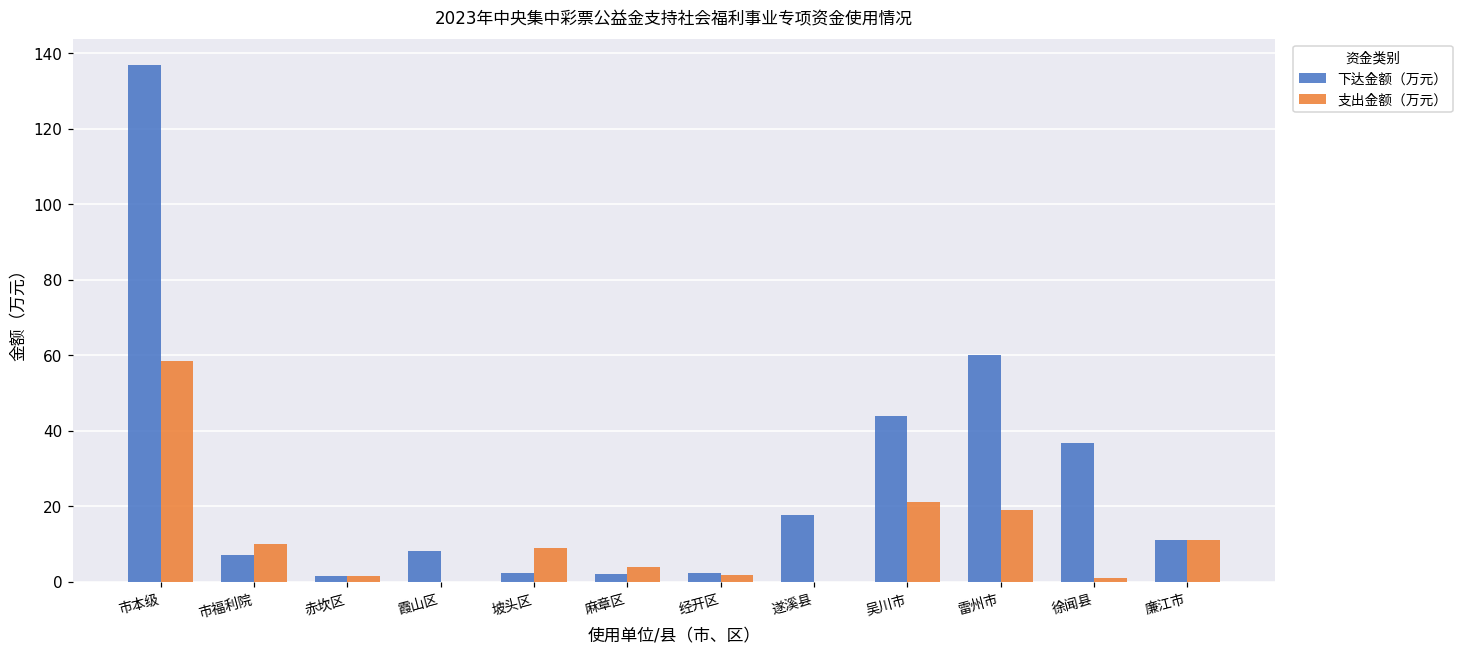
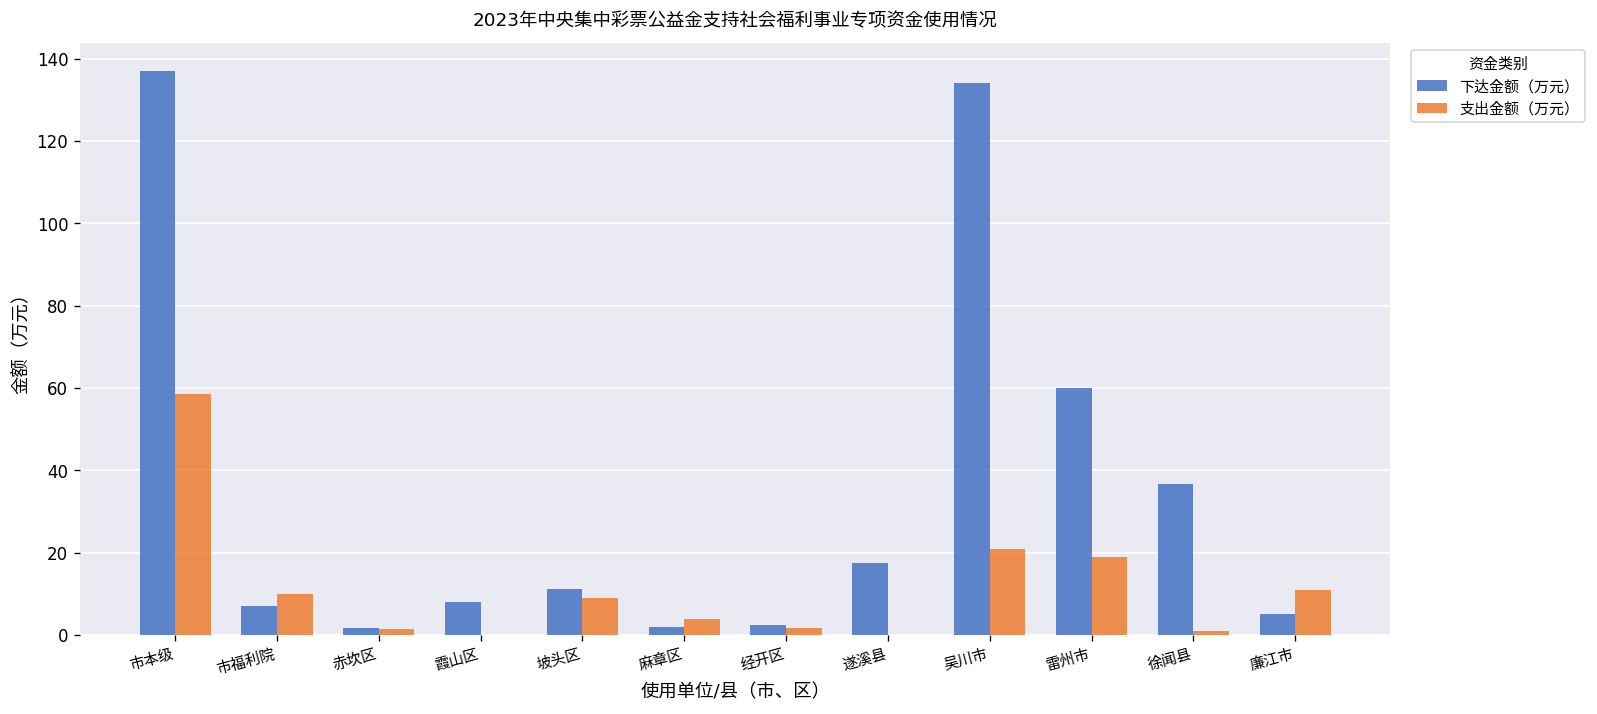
  {
    "下达金额（万元）": {
      "市本级": 137,
      "市福利院": 7,
      "赤坎区": 2,
      "霞山区": 8,
-     "坡头区": 2,
+     "坡头区": 11,
      "麻章区": 2,
      "经开区": 2,
      "遂溪县": 18,
-     "吴川市": 44,
+     "吴川市": 134,
      "雷州市": 60,
      "徐闻县": 37,
-     "廉江市": 11
+     "廉江市": 5
    },
    "支出金额（万元）": {
      "市本级": 59,
      "市福利院": 10,
      "赤坎区": 2,
      "霞山区": 0,
      "坡头区": 9,
      "麻章区": 4,
      "经开区": 2,
      "遂溪县": 0,
      "吴川市": 21,
      "雷州市": 19,
      "徐闻县": 1,
      "廉江市": 11
    }
  }
